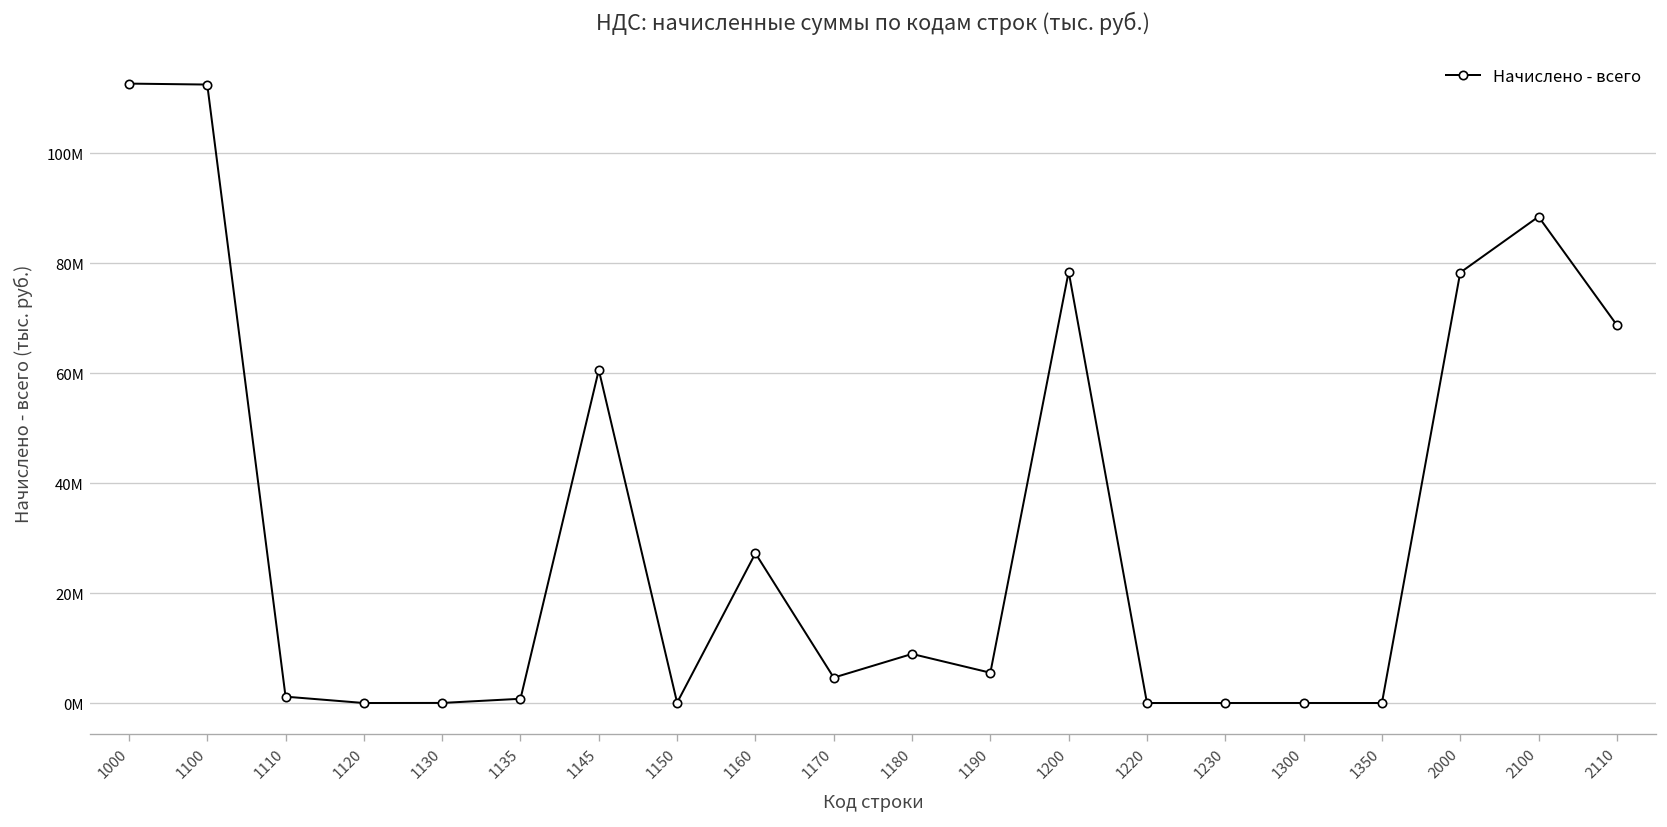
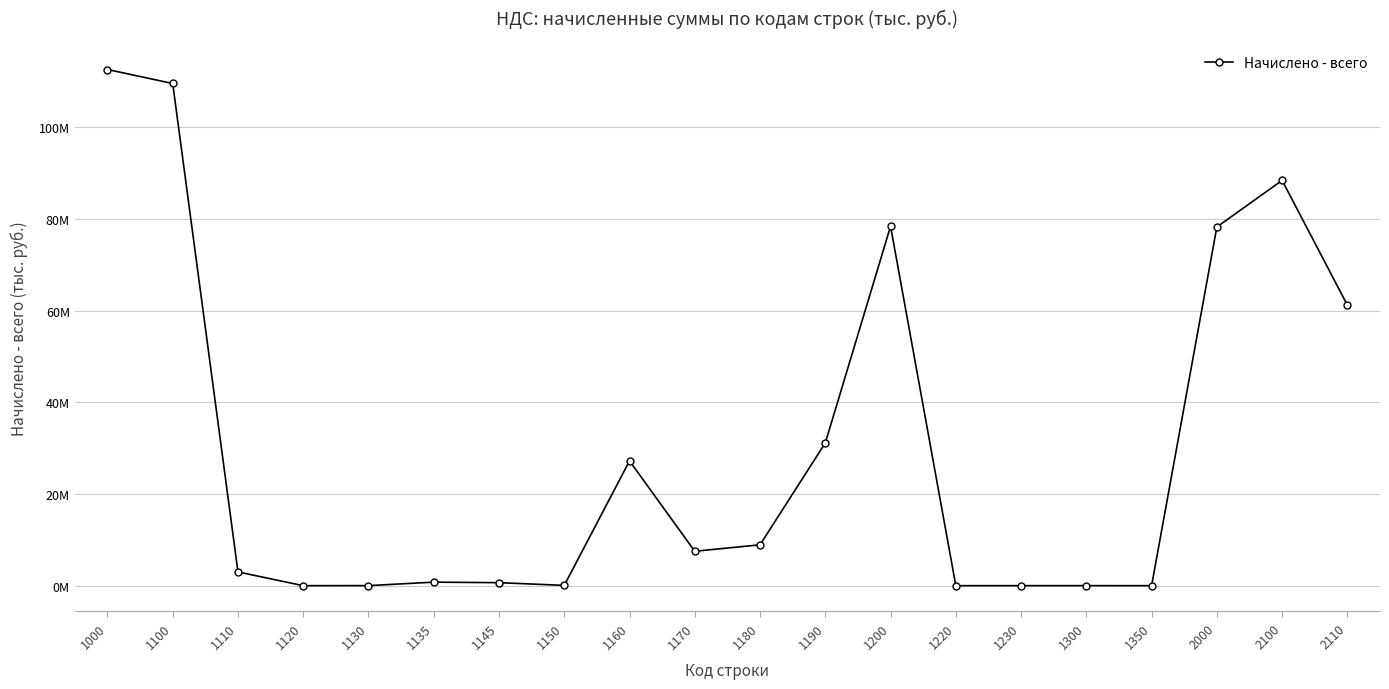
  {
    "1000": 113000000,
-   "1100": 112000000,
-   "1110": 1000000,
+   "1100": 110000000,
+   "1110": 3000000,
    "1120": 0,
    "1130": 0,
    "1135": 1000000,
-   "1145": 61000000,
+   "1145": 1000000,
    "1150": 0,
    "1160": 27000000,
-   "1170": 5000000,
+   "1170": 8000000,
    "1180": 9000000,
-   "1190": 6000000,
+   "1190": 31000000,
    "1200": 78000000,
    "1220": 0,
    "1230": 0,
    "1300": 0,
    "1350": 0,
    "2000": 78000000,
    "2100": 88000000,
-   "2110": 69000000
+   "2110": 61000000
  }
